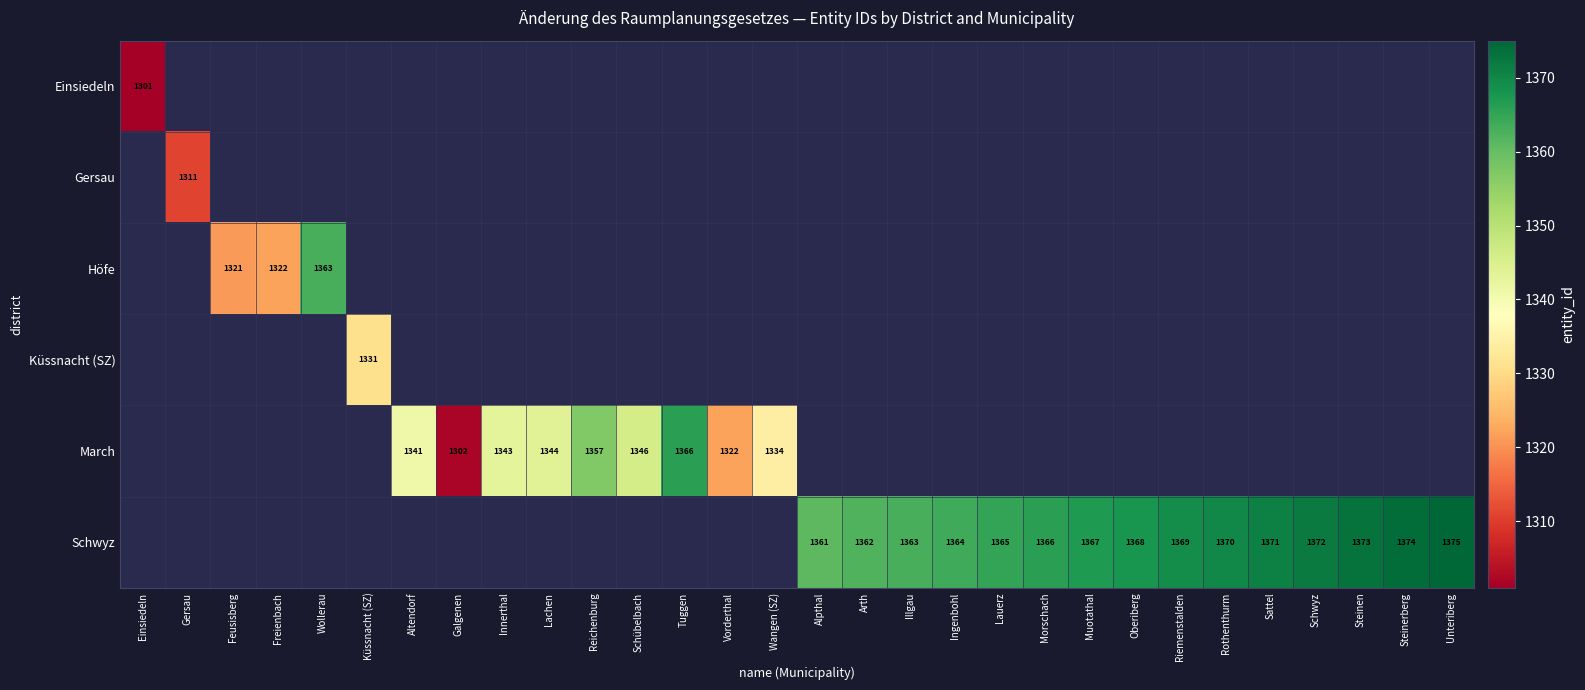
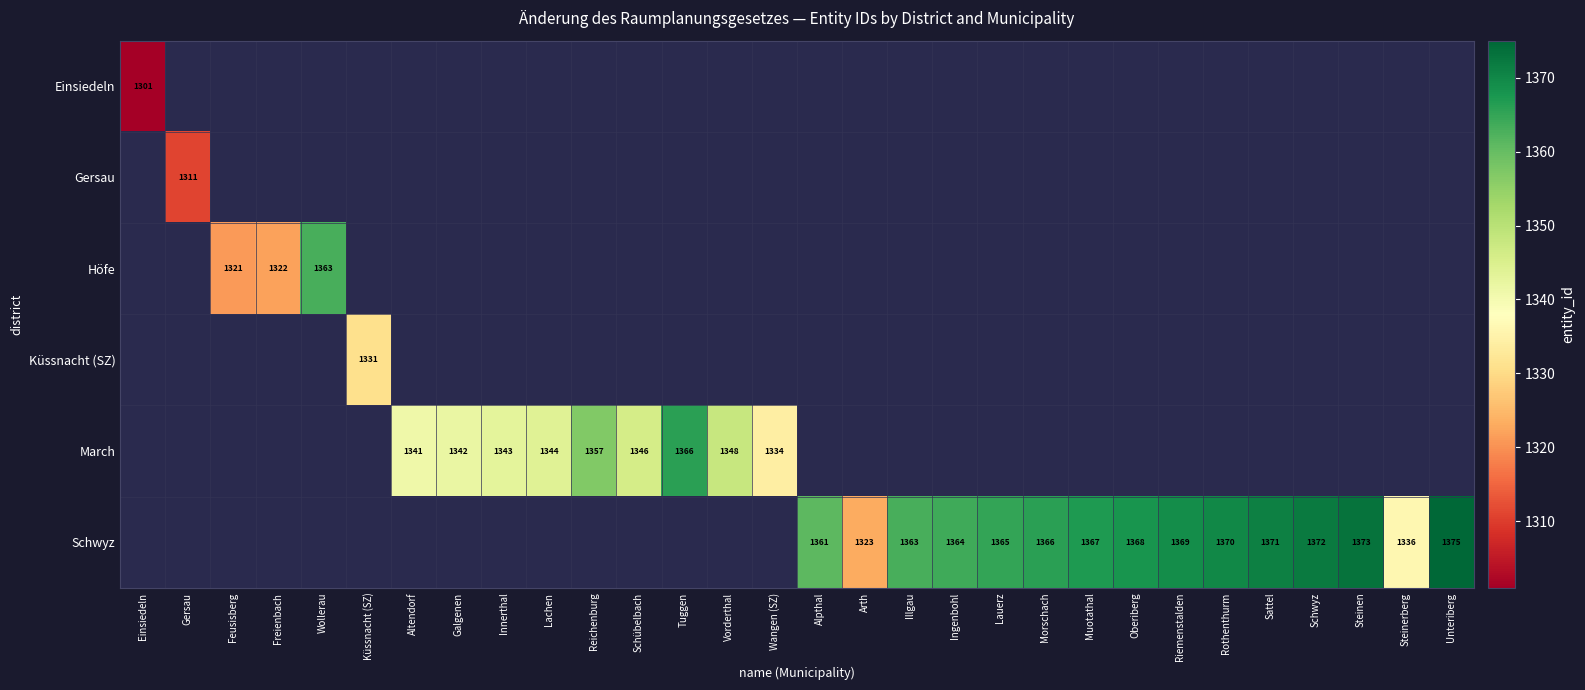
  {
    "Einsiedeln": {
      "Einsiedeln": 1301
    },
    "Gersau": {
      "Gersau": 1311
    },
    "Höfe": {
      "Feusisberg": 1321,
      "Freienbach": 1322,
      "Wollerau": 1363
    },
    "Küssnacht (SZ)": {
      "Küssnacht (SZ)": 1331
    },
    "March": {
      "Altendorf": 1341,
-     "Galgenen": 1302,
+     "Galgenen": 1342,
      "Innerthal": 1343,
      "Lachen": 1344,
      "Reichenburg": 1357,
      "Schübelbach": 1346,
      "Tuggen": 1366,
-     "Vorderthal": 1322,
+     "Vorderthal": 1348,
      "Wangen (SZ)": 1334
    },
    "Schwyz": {
      "Alpthal": 1361,
-     "Arth": 1362,
+     "Arth": 1323,
      "Illgau": 1363,
      "Ingenbohl": 1364,
      "Lauerz": 1365,
      "Morschach": 1366,
      "Muotathal": 1367,
      "Oberiberg": 1368,
      "Riemenstalden": 1369,
      "Rothenthurm": 1370,
      "Sattel": 1371,
      "Schwyz": 1372,
      "Steinen": 1373,
-     "Steinerberg": 1374,
+     "Steinerberg": 1336,
      "Unteriberg": 1375
    }
  }
